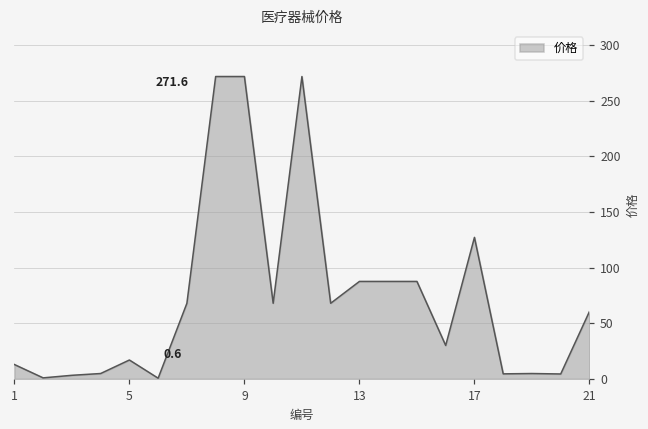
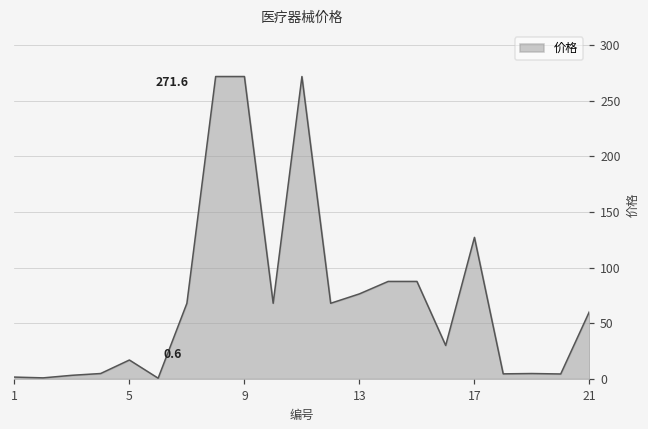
  {
-   "1": 13,
+   "1": 2,
    "5": 17,
    "9": 272,
-   "13": 88,
+   "13": 76,
    "17": 127,
    "21": 61
  }
